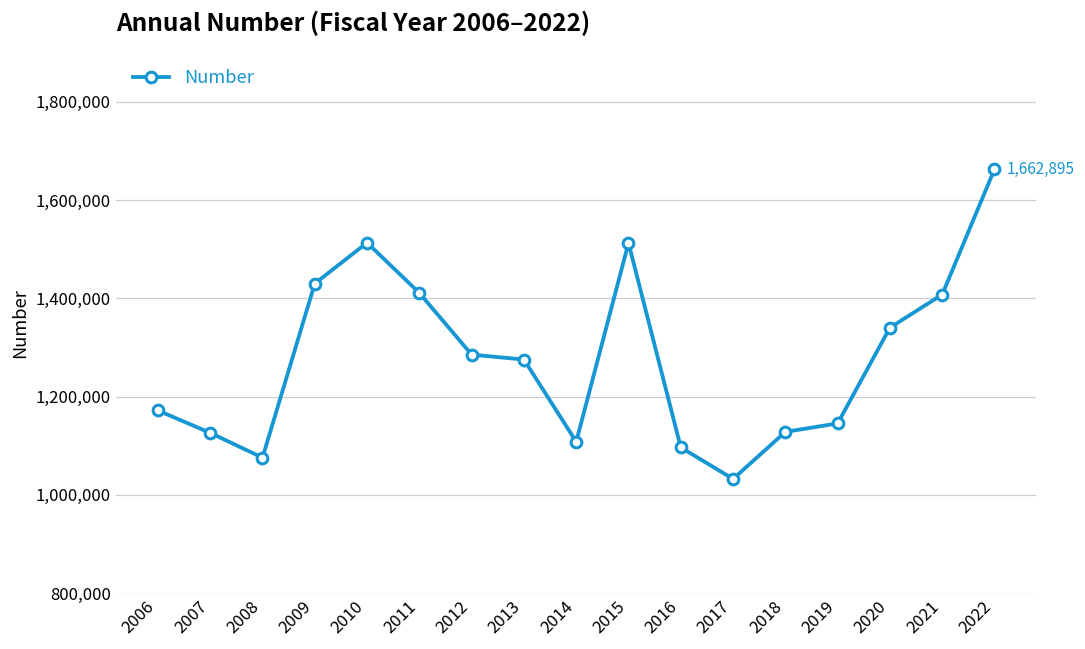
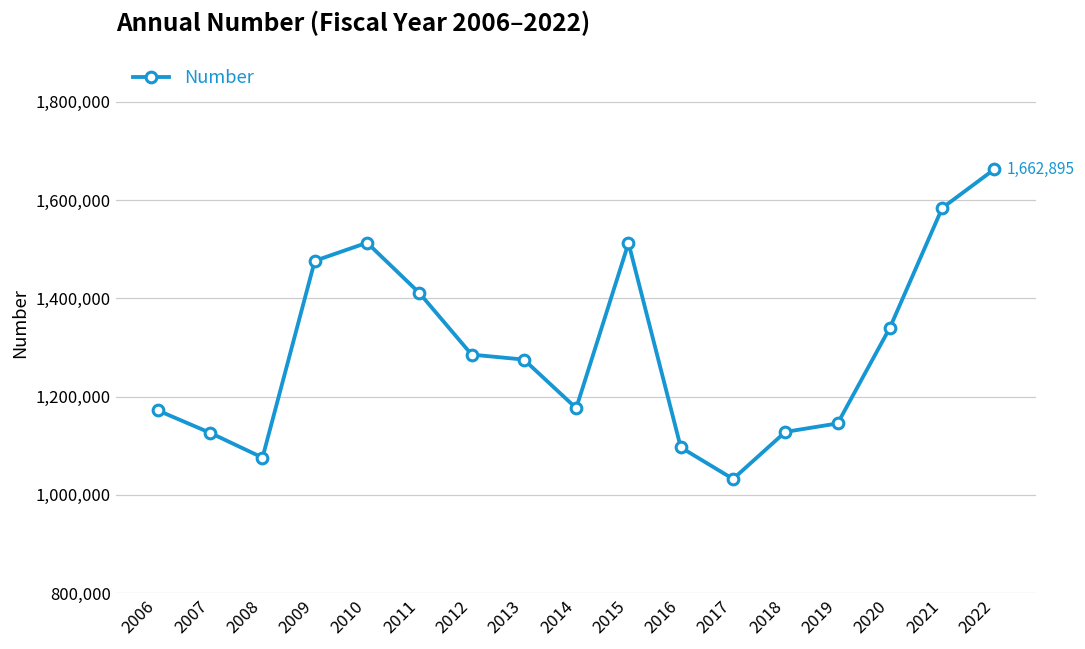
  {
    "2006": "1,170,000",
    "2007": "1,130,000",
    "2008": "1,080,000",
-   "2009": "1,430,000",
+   "2009": "1,480,000",
    "2010": "1,510,000",
    "2011": "1,410,000",
    "2012": "1,290,000",
    "2013": "1,280,000",
-   "2014": "1,110,000",
+   "2014": "1,180,000",
    "2015": "1,510,000",
    "2016": "1,100,000",
    "2017": "1,030,000",
    "2018": "1,130,000",
    "2019": "1,150,000",
    "2020": "1,340,000",
-   "2021": "1,410,000"
+   "2021": "1,580,000"
  }
